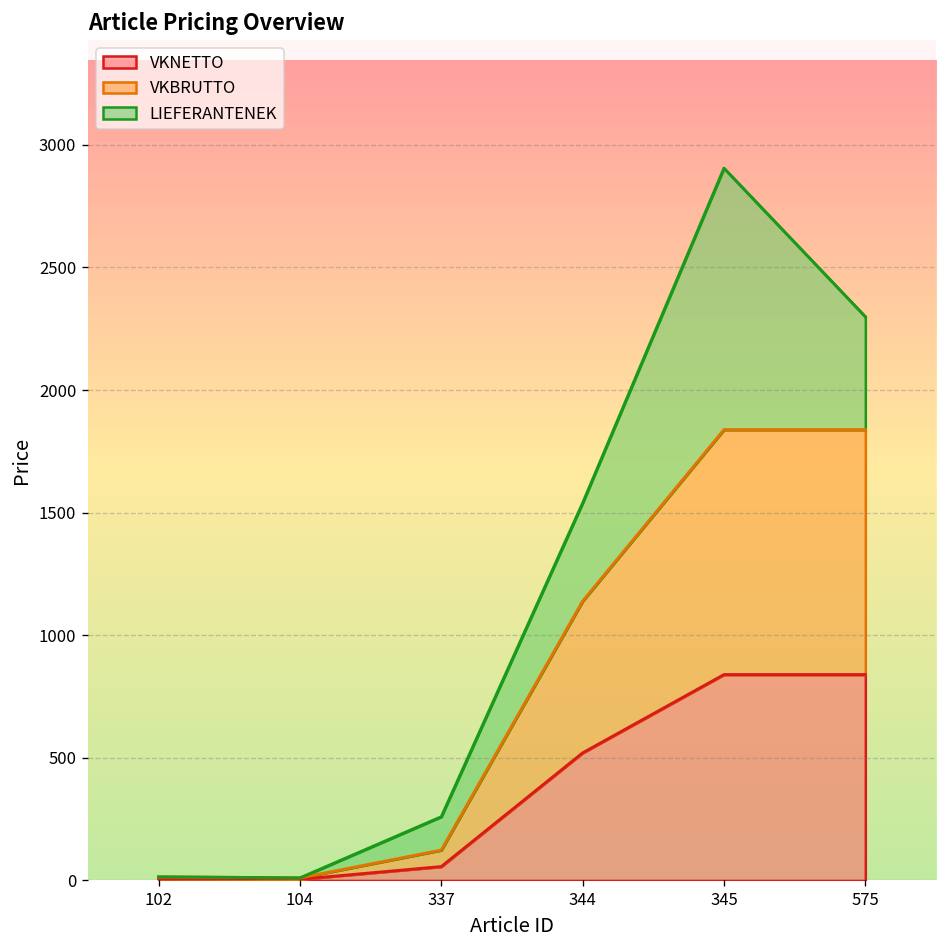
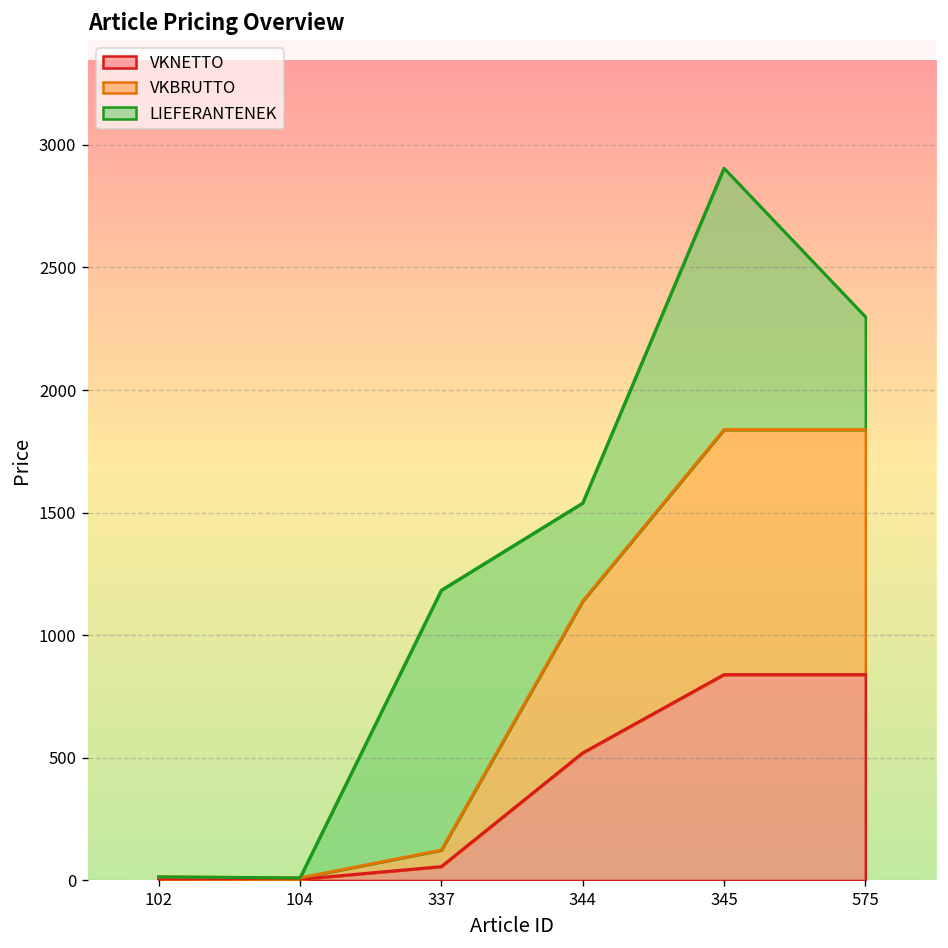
  {
    "LIEFERANTENEK": {
-     "337": 140,
+     "337": 1060,
      "344": 400,
      "345": 1070,
      "575": 460
    }
  }
